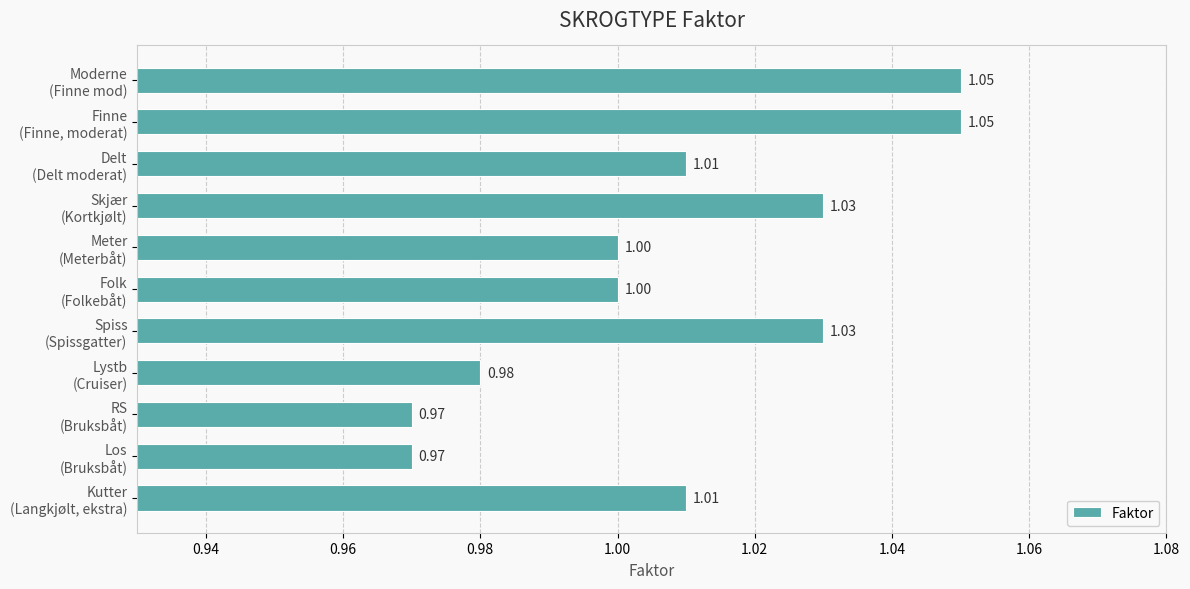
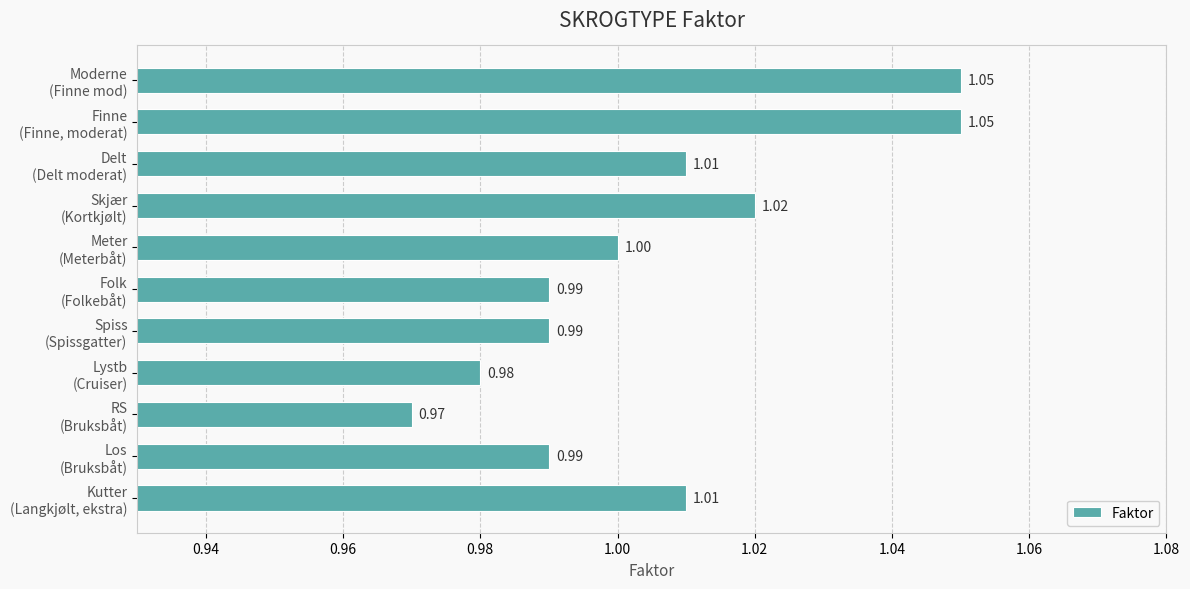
  {
    "Moderne (Finne mod)": 1.05,
    "Finne (Finne, moderat)": 1.05,
    "Delt (Delt moderat)": 1.01,
-   "Skjær (Kortkjølt)": 1.03,
+   "Skjær (Kortkjølt)": 1.02,
    "Meter (Meterbåt)": 1.00,
-   "Folk (Folkebåt)": 1.00,
-   "Spiss (Spissgatter)": 1.03,
+   "Folk (Folkebåt)": 0.99,
+   "Spiss (Spissgatter)": 0.99,
    "Lystb (Cruiser)": 0.98,
    "RS (Bruksbåt)": 0.97,
-   "Los (Bruksbåt)": 0.97,
+   "Los (Bruksbåt)": 0.99,
    "Kutter (Langkjølt, ekstra)": 1.01
  }
